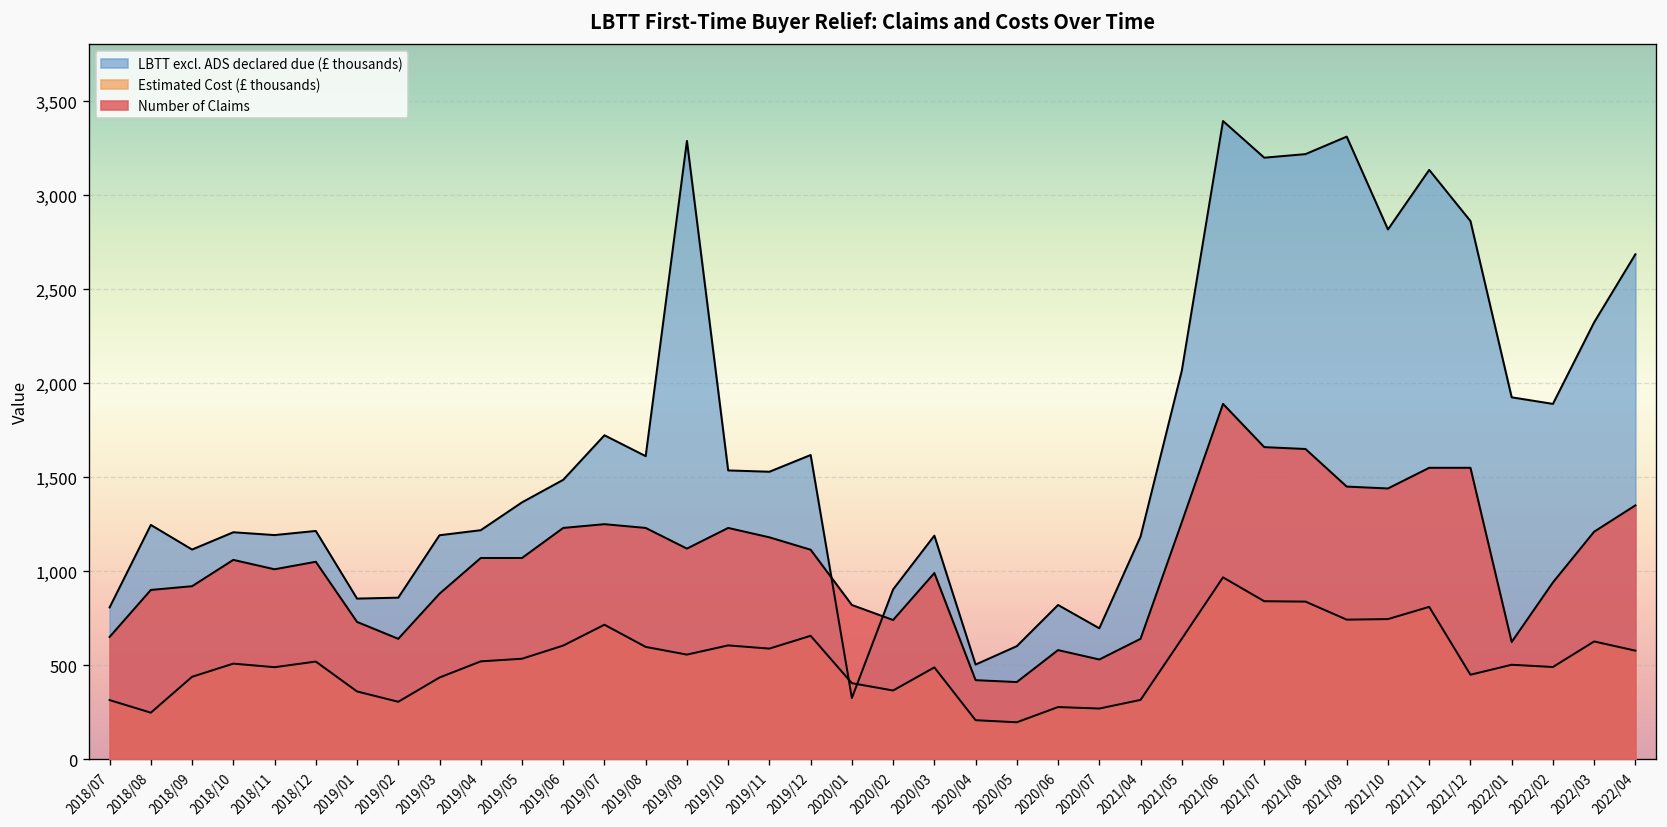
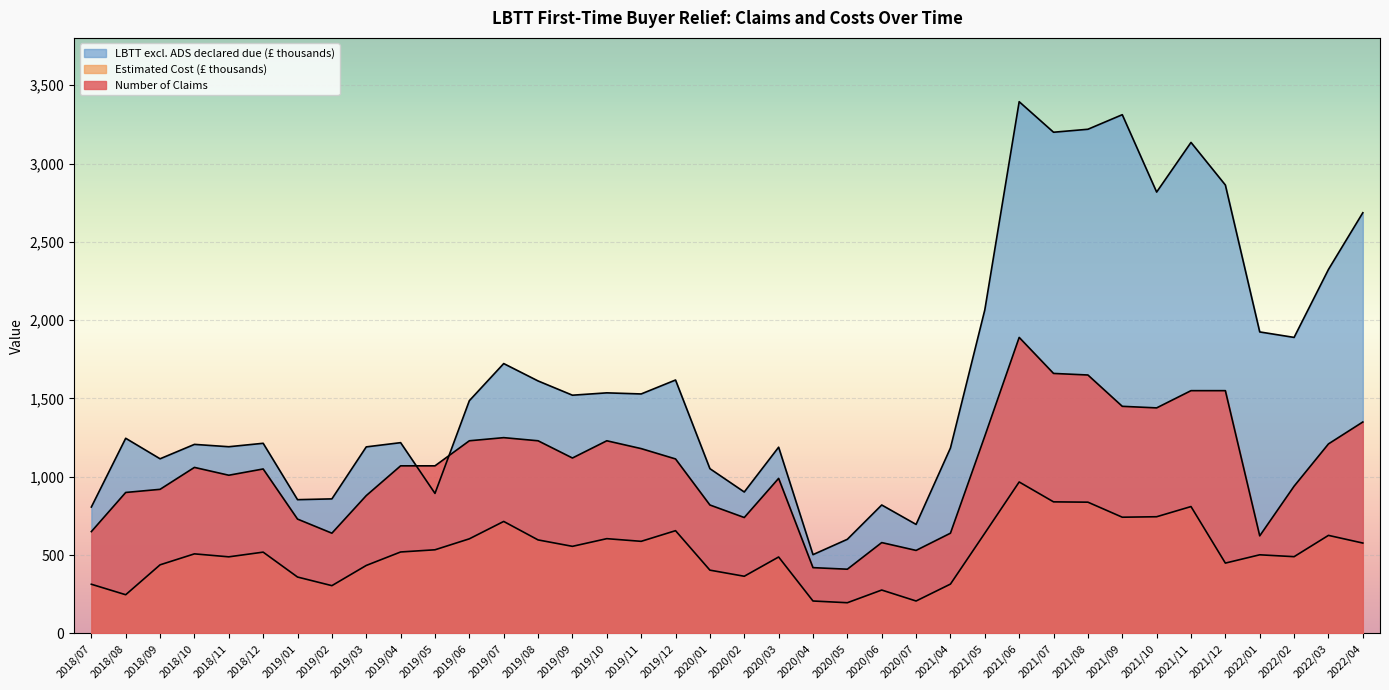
  {
    "LBTT excl. ADS declared due (£ thousands)": {
      "2018/07": "810",
      "2018/08": "1,250",
      "2018/09": "1,120",
      "2018/10": "1,210",
      "2018/11": "1,190",
      "2018/12": "1,210",
      "2019/01": "850",
      "2019/02": "860",
      "2019/03": "1,190",
      "2019/04": "1,220",
-     "2019/05": "1,370",
+     "2019/05": "890",
      "2019/06": "1,490",
      "2019/07": "1,720",
      "2019/08": "1,610",
-     "2019/09": "3,290",
+     "2019/09": "1,520",
      "2019/10": "1,540",
      "2019/11": "1,530",
      "2019/12": "1,620",
-     "2020/01": "330",
+     "2020/01": "1,050",
      "2020/02": "900",
      "2020/03": "1,190",
      "2020/04": "500",
      "2020/05": "600",
      "2020/06": "820",
      "2020/07": "700",
      "2021/04": "1,180",
      "2021/05": "2,070",
      "2021/06": "3,400",
      "2021/07": "3,200",
      "2021/08": "3,220",
      "2021/09": "3,310",
      "2021/10": "2,820",
      "2021/11": "3,140",
      "2021/12": "2,860",
      "2022/01": "1,930",
      "2022/02": "1,890",
      "2022/03": "2,320",
      "2022/04": "2,690"
    },
    "Estimated Cost (£ thousands)": {
      "2018/07": "310",
      "2018/08": "250",
      "2018/09": "440",
      "2018/10": "510",
      "2018/11": "490",
      "2018/12": "520",
      "2019/01": "360",
      "2019/02": "310",
      "2019/03": "430",
      "2019/04": "520",
      "2019/05": "530",
      "2019/06": "600",
      "2019/07": "720",
      "2019/08": "600",
      "2019/09": "560",
      "2019/10": "610",
      "2019/11": "590",
      "2019/12": "660",
      "2020/01": "400",
      "2020/02": "370",
      "2020/03": "490",
      "2020/04": "210",
      "2020/05": "200",
      "2020/06": "280",
-     "2020/07": "270",
+     "2020/07": "210",
      "2021/04": "320",
      "2021/05": "640",
      "2021/06": "970",
      "2021/07": "840",
      "2021/08": "840",
      "2021/09": "740",
      "2021/10": "750",
      "2021/11": "810",
      "2021/12": "450",
      "2022/01": "500",
      "2022/02": "490",
      "2022/03": "630",
      "2022/04": "580"
    },
    "Number of Claims": {
      "2018/07": "650",
      "2018/08": "900",
      "2018/09": "920",
      "2018/10": "1,060",
      "2018/11": "1,010",
      "2018/12": "1,050",
      "2019/01": "730",
      "2019/02": "640",
      "2019/03": "880",
      "2019/04": "1,070",
      "2019/05": "1,070",
      "2019/06": "1,230",
      "2019/07": "1,250",
      "2019/08": "1,230",
      "2019/09": "1,120",
      "2019/10": "1,230",
      "2019/11": "1,180",
      "2019/12": "1,110",
      "2020/01": "820",
      "2020/02": "740",
      "2020/03": "990",
      "2020/04": "420",
      "2020/05": "410",
      "2020/06": "580",
      "2020/07": "530",
      "2021/04": "640",
      "2021/05": "1,260",
      "2021/06": "1,890",
      "2021/07": "1,660",
      "2021/08": "1,650",
      "2021/09": "1,450",
      "2021/10": "1,440",
      "2021/11": "1,550",
      "2021/12": "1,550",
      "2022/01": "620",
      "2022/02": "940",
      "2022/03": "1,210",
      "2022/04": "1,350"
    }
  }
